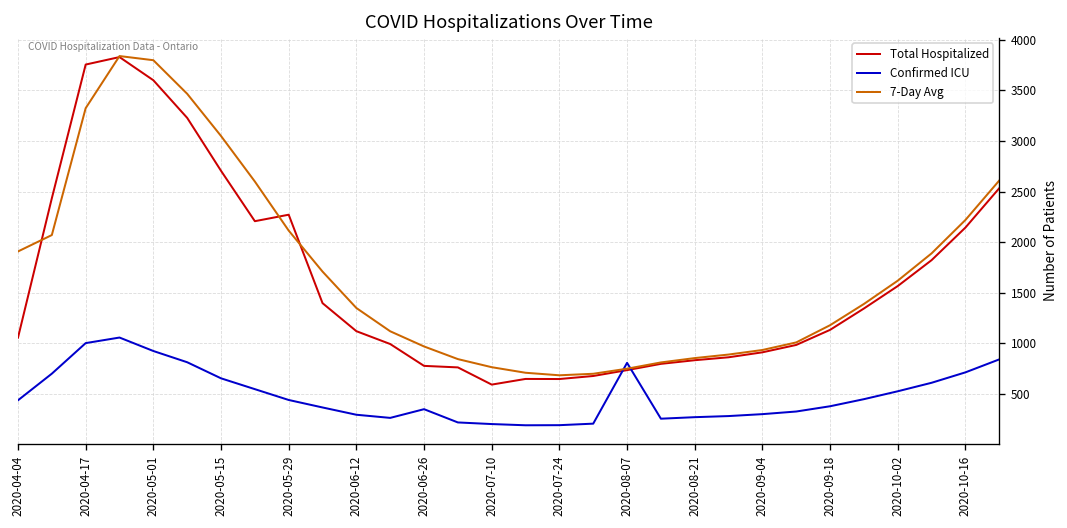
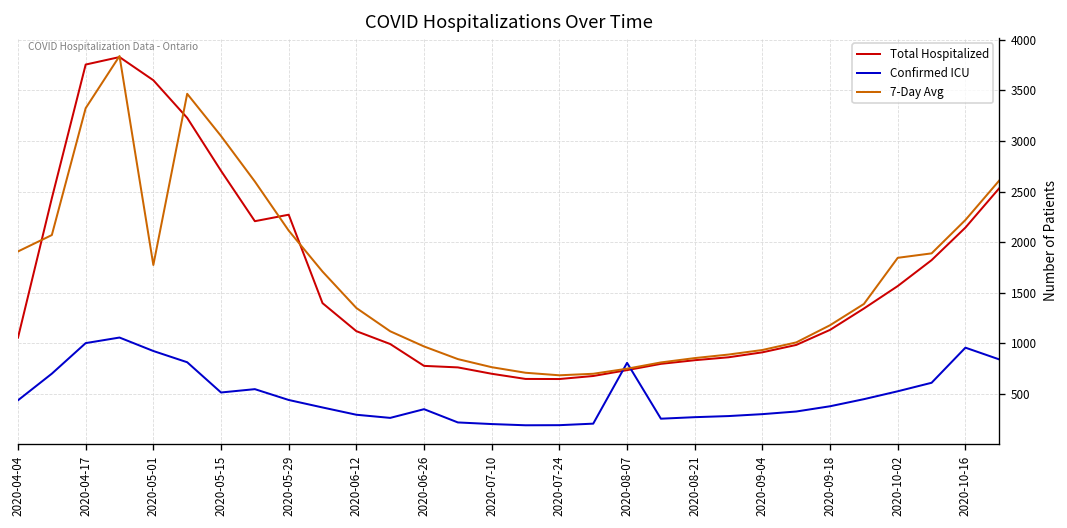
  {
    "Total Hospitalized": {
      "2020-04-04": 1100,
      "2020-04-17": 3800,
      "2020-05-01": 3600,
      "2020-05-15": 2700,
      "2020-05-29": 2300,
      "2020-06-12": 1100,
      "2020-06-26": 800,
-     "2020-07-10": 600,
+     "2020-07-10": 700,
      "2020-07-24": 600,
      "2020-09-18": 1100,
      "2020-10-02": 1600,
      "2020-10-16": 2100
    },
    "Confirmed ICU": {
      "2020-04-04": 400,
      "2020-04-17": 1000,
      "2020-05-01": 900,
-     "2020-05-15": 700,
+     "2020-05-15": 500,
      "2020-05-29": 400,
      "2020-06-12": 300,
      "2020-06-26": 400,
      "2020-07-10": 200,
      "2020-07-24": 200,
      "2020-08-07": 800,
      "2020-08-21": 300,
      "2020-09-04": 300,
      "2020-09-18": 400,
      "2020-10-02": 500,
-     "2020-10-16": 700
+     "2020-10-16": 1000
    },
    "7-Day Avg": {
      "2020-04-04": 1900,
      "2020-04-17": 3300,
-     "2020-05-01": 3800,
+     "2020-05-01": 1800,
      "2020-05-15": 3100,
      "2020-05-29": 2100,
      "2020-06-12": 1400,
      "2020-06-26": 1000,
      "2020-07-10": 800,
      "2020-07-24": 700,
      "2020-09-18": 1200,
-     "2020-10-02": 1600,
+     "2020-10-02": 1800,
      "2020-10-16": 2200
    }
  }
